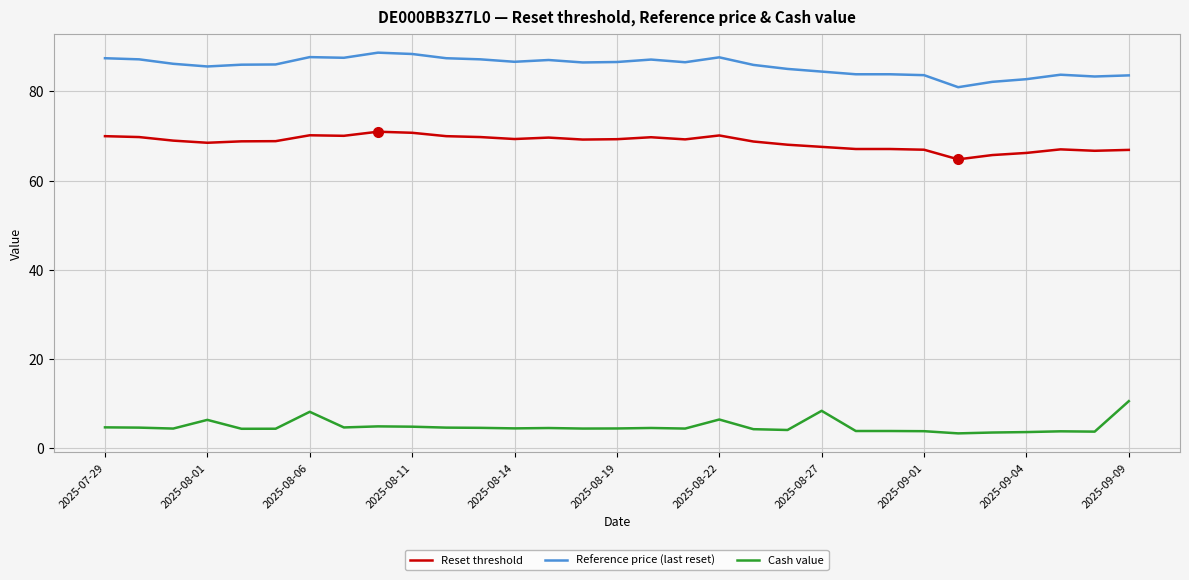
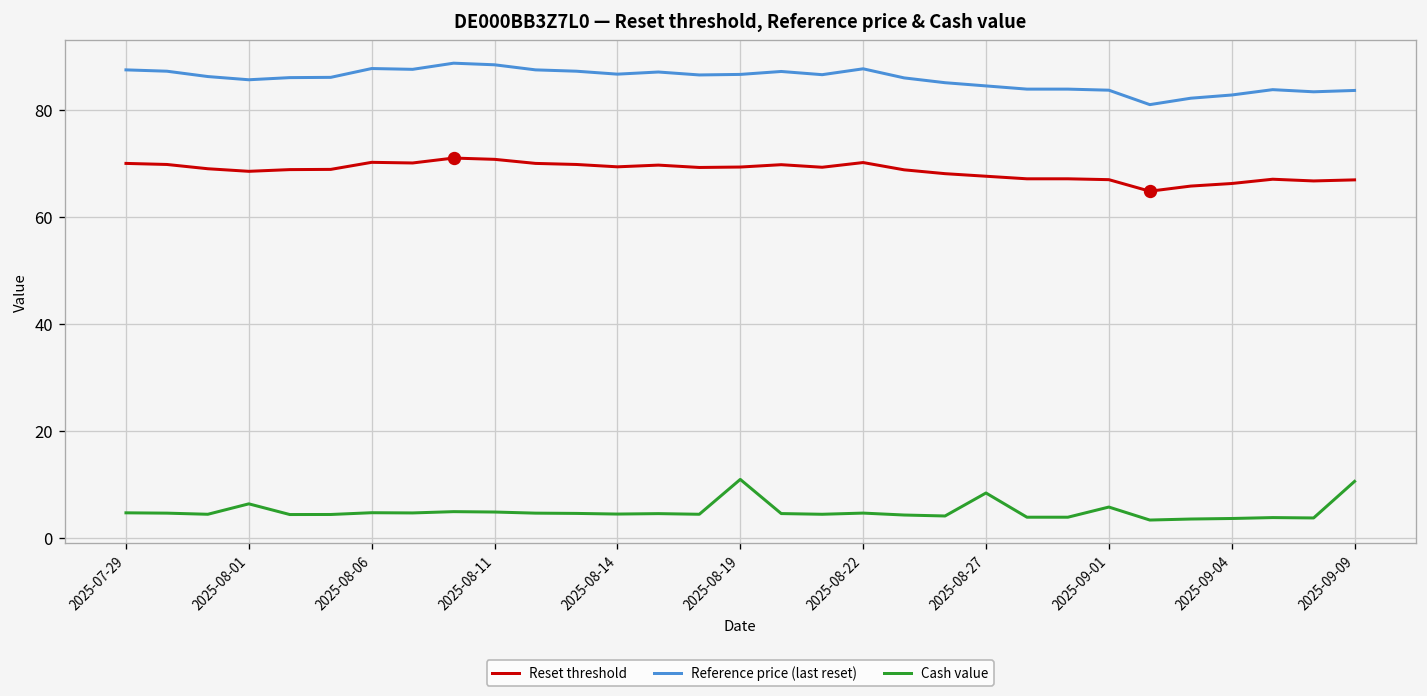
  {
    "Reference price (last reset)": {
      "2025-07-29": 87,
      "2025-08-01": 86,
      "2025-08-06": 88,
      "2025-08-11": 88,
      "2025-08-14": 87,
      "2025-08-19": 87,
      "2025-08-22": 88,
      "2025-08-27": 84,
      "2025-09-01": 84,
      "2025-09-04": 83,
      "2025-09-09": 84
    },
    "Cash value": {
      "2025-07-29": 5,
      "2025-08-01": 6,
-     "2025-08-06": 8,
+     "2025-08-06": 5,
      "2025-08-11": 5,
      "2025-08-14": 4,
-     "2025-08-19": 4,
-     "2025-08-22": 6,
+     "2025-08-19": 11,
+     "2025-08-22": 5,
      "2025-08-27": 8,
-     "2025-09-01": 4,
+     "2025-09-01": 6,
      "2025-09-04": 4,
      "2025-09-09": 11
    }
  }
